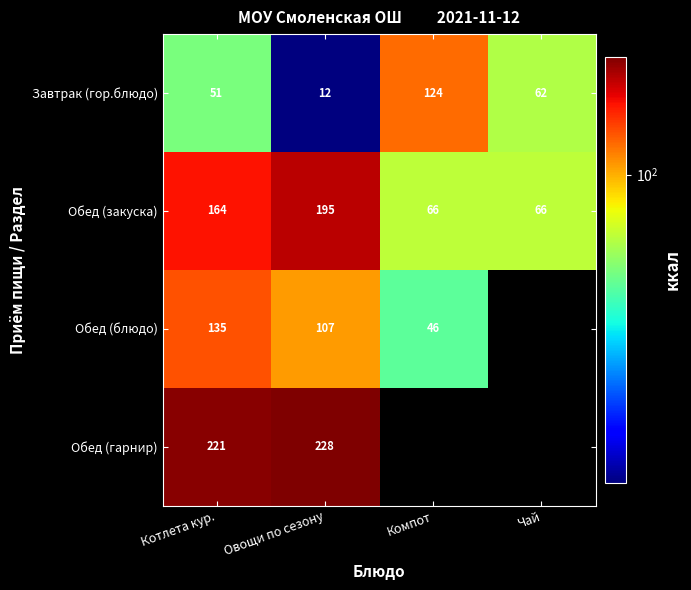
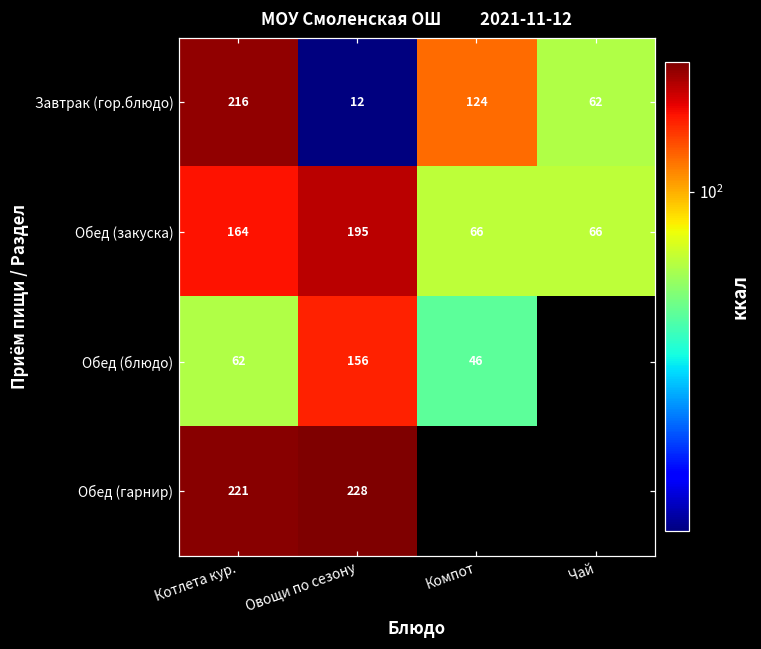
  {
    "Завтрак (гор.блюдо)": {
-     "Котлета кур.": 51,
+     "Котлета кур.": 216,
      "Овощи по сезону": 12,
      "Компот": 124,
      "Чай": 62
    },
    "Обед (закуска)": {
      "Котлета кур.": 164,
      "Овощи по сезону": 195,
      "Компот": 66,
      "Чай": 66
    },
    "Обед (блюдо)": {
-     "Котлета кур.": 135,
-     "Овощи по сезону": 107,
+     "Котлета кур.": 62,
+     "Овощи по сезону": 156,
      "Компот": 46
    },
    "Обед (гарнир)": {
      "Котлета кур.": 221,
      "Овощи по сезону": 228
    }
  }
